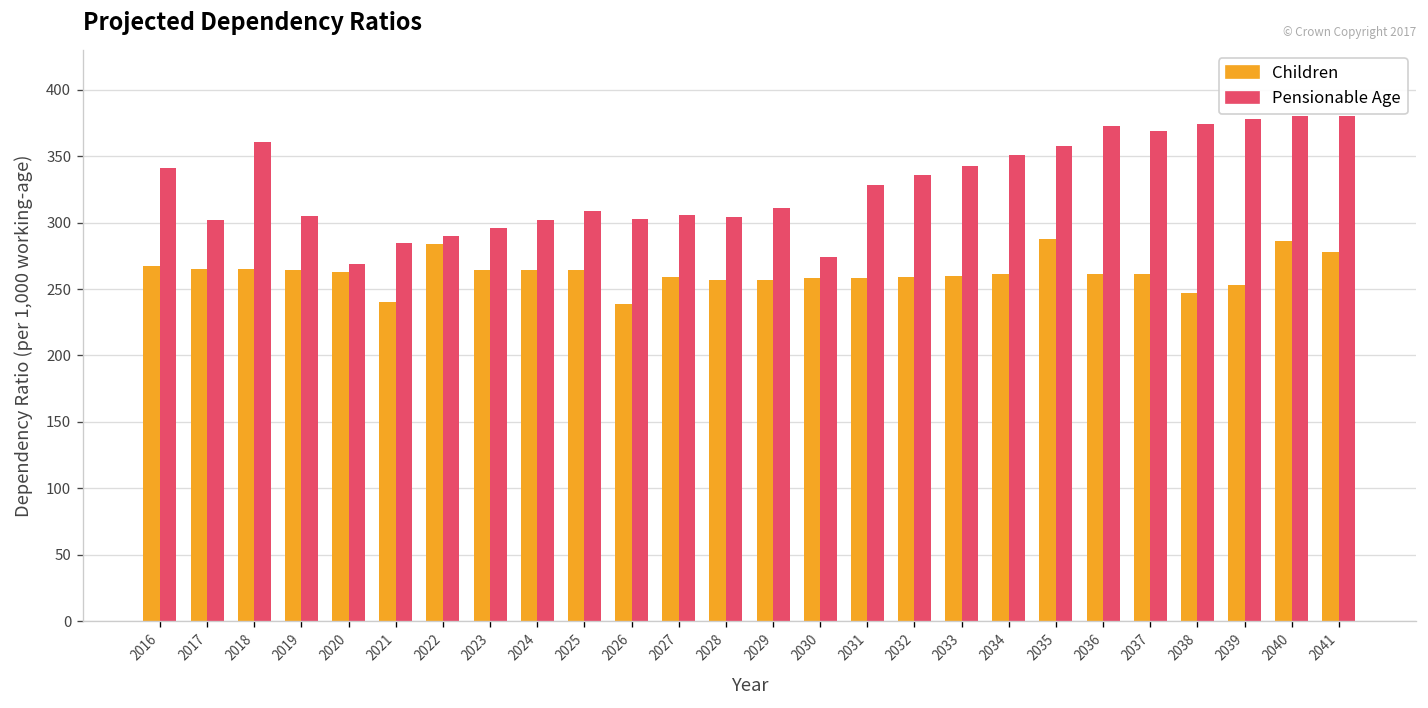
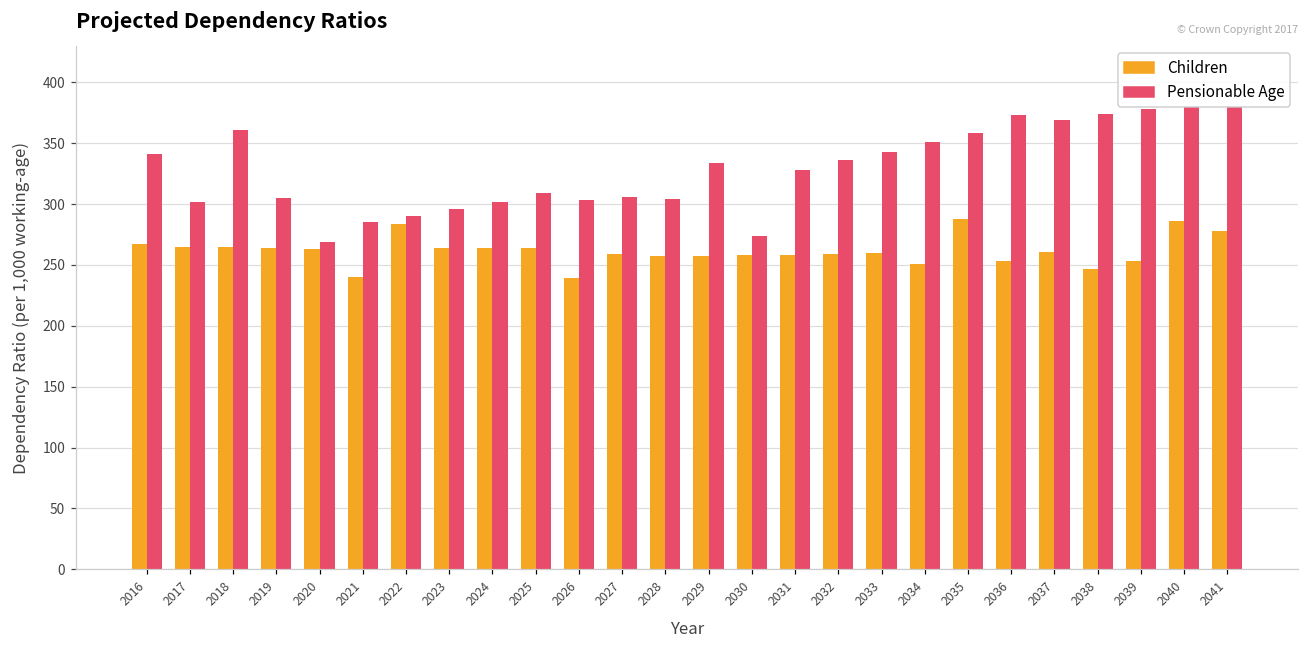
  {
    "Children": {
      "2016": 267,
      "2017": 265,
      "2018": 265,
      "2019": 264,
      "2020": 263,
      "2021": 240,
      "2022": 284,
      "2023": 264,
      "2024": 264,
      "2025": 264,
      "2026": 239,
      "2027": 259,
      "2028": 257,
      "2029": 257,
      "2030": 258,
      "2031": 258,
      "2032": 259,
      "2033": 260,
-     "2034": 261,
+     "2034": 251,
      "2035": 288,
-     "2036": 261,
+     "2036": 253,
      "2037": 261,
      "2038": 247,
      "2039": 253,
      "2040": 286,
      "2041": 278
    },
    "Pensionable Age": {
      "2016": 341,
      "2017": 302,
      "2018": 361,
      "2019": 305,
      "2020": 269,
      "2021": 285,
      "2022": 290,
      "2023": 296,
      "2024": 302,
      "2025": 309,
      "2026": 303,
      "2027": 306,
      "2028": 304,
-     "2029": 311,
+     "2029": 334,
      "2030": 274,
      "2031": 328,
      "2032": 336,
      "2033": 343,
      "2034": 351,
      "2035": 358,
      "2036": 373,
      "2037": 369,
      "2038": 374,
      "2039": 378,
      "2040": 380,
      "2041": 380
    }
  }
